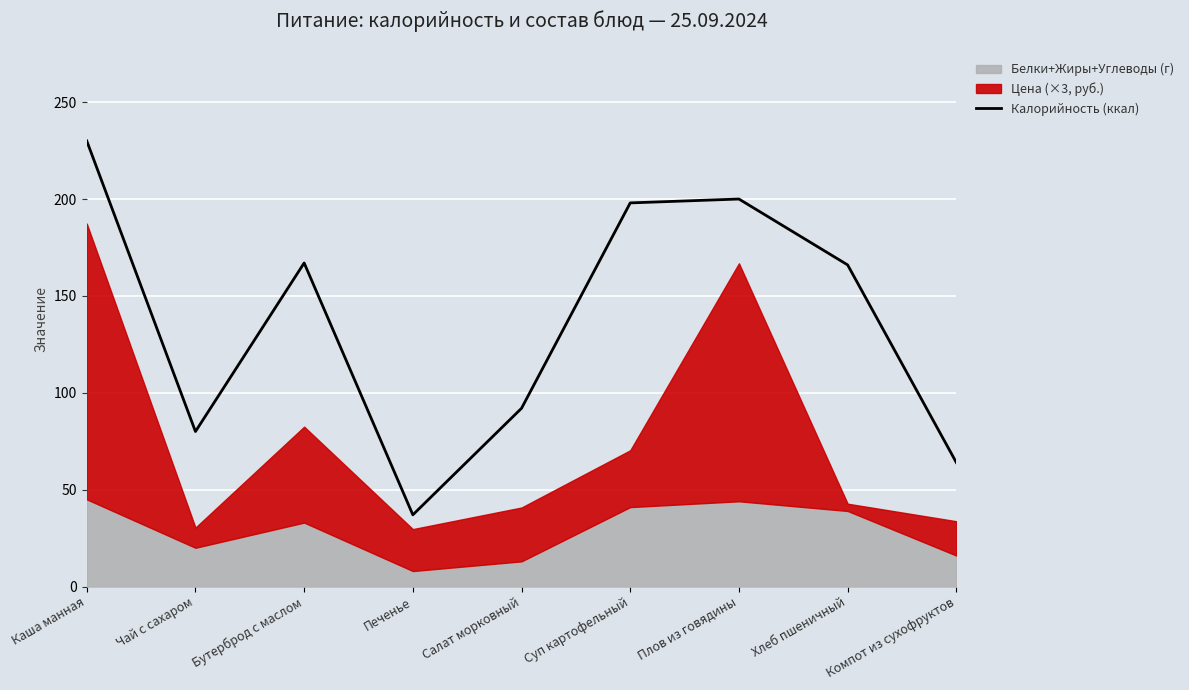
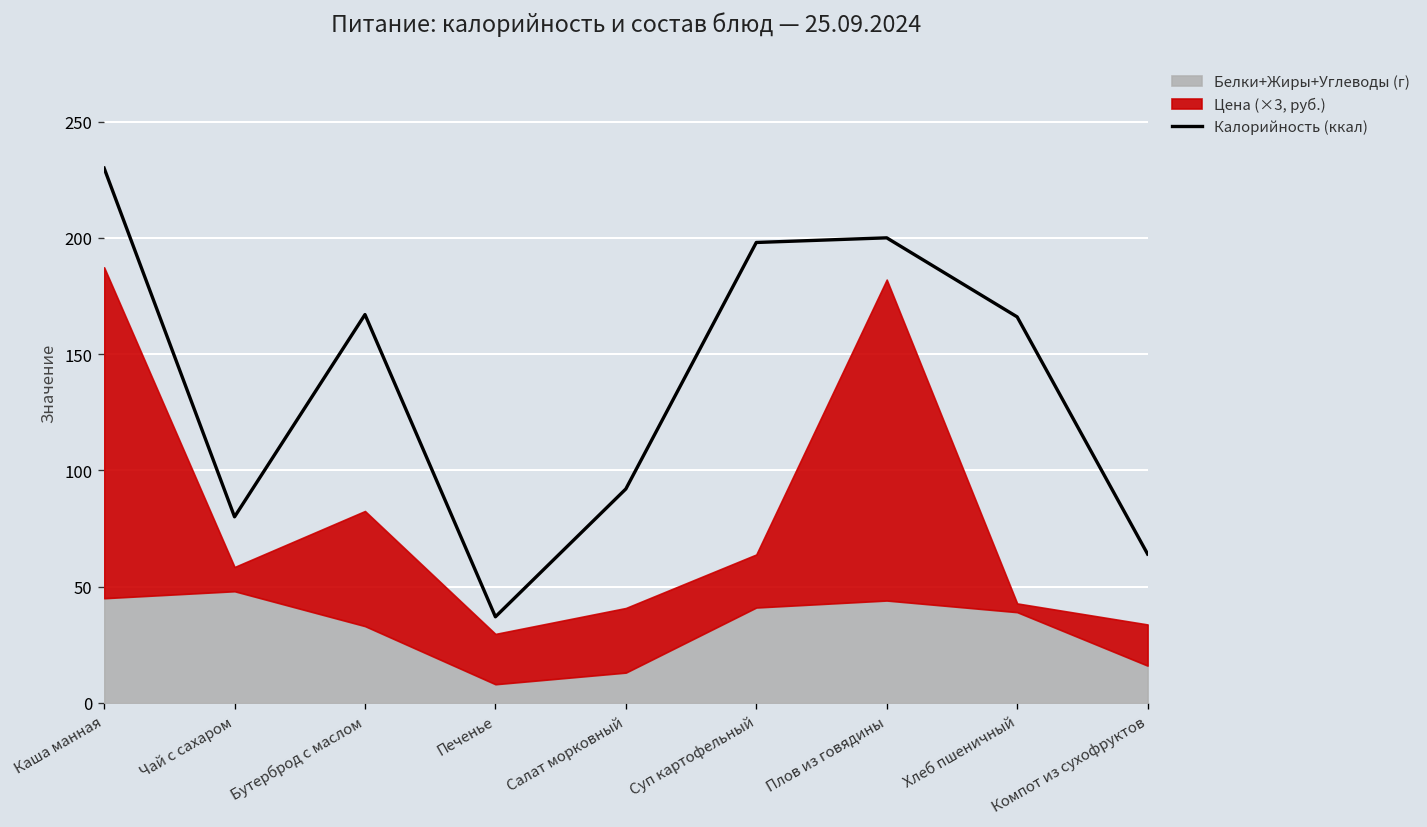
  {
    "Калорийность (ккал)": {
      "Каша манная": 230,
      "Чай с сахаром": 80,
      "Бутерброд с маслом": 167,
      "Печенье": 37,
      "Салат морковный": 92,
      "Суп картофельный": 198,
      "Плов из говядины": 200,
      "Хлеб пшеничный": 166,
      "Компот из сухофруктов": 64
    },
    "Белки+Жиры+Углеводы (г)": {
      "Каша манная": 45,
-     "Чай с сахаром": 20,
+     "Чай с сахаром": 48,
      "Бутерброд с маслом": 33,
      "Печенье": 8,
      "Салат морковный": 13,
      "Суп картофельный": 41,
      "Плов из говядины": 44,
      "Хлеб пшеничный": 39,
      "Компот из сухофруктов": 16
    },
    "Цена (×3, руб.)": {
      "Каша манная": 142,
      "Чай с сахаром": 10,
      "Бутерброд с маслом": 50,
      "Печенье": 22,
      "Салат морковный": 28,
-     "Суп картофельный": 29,
-     "Плов из говядины": 123,
+     "Суп картофельный": 23,
+     "Плов из говядины": 138,
      "Хлеб пшеничный": 4,
      "Компот из сухофруктов": 18
    }
  }
